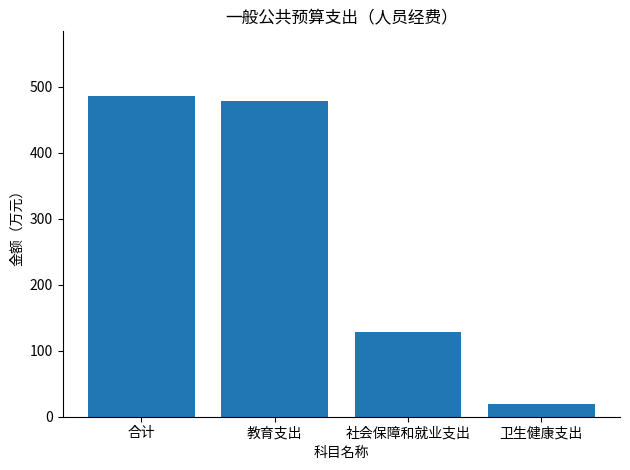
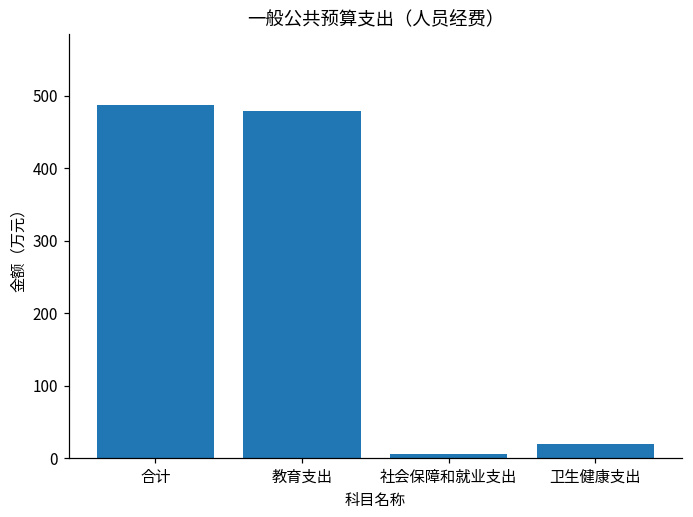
  {
    "合计": 490,
    "教育支出": 480,
-   "社会保障和就业支出": 130,
+   "社会保障和就业支出": 10,
    "卫生健康支出": 20
  }
